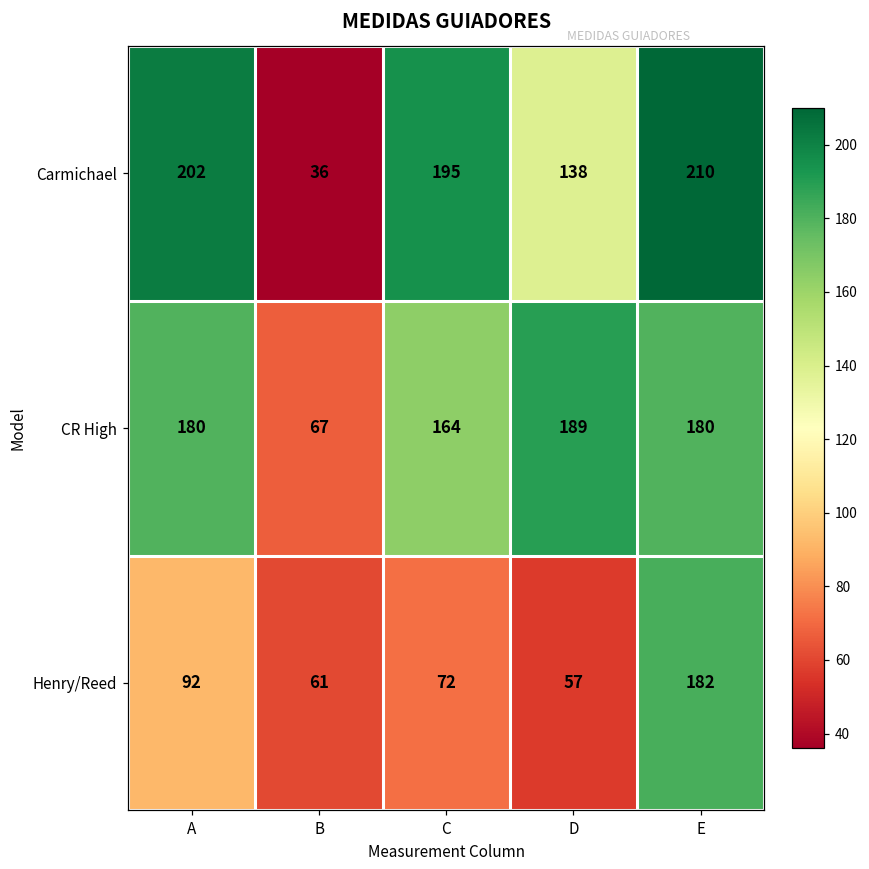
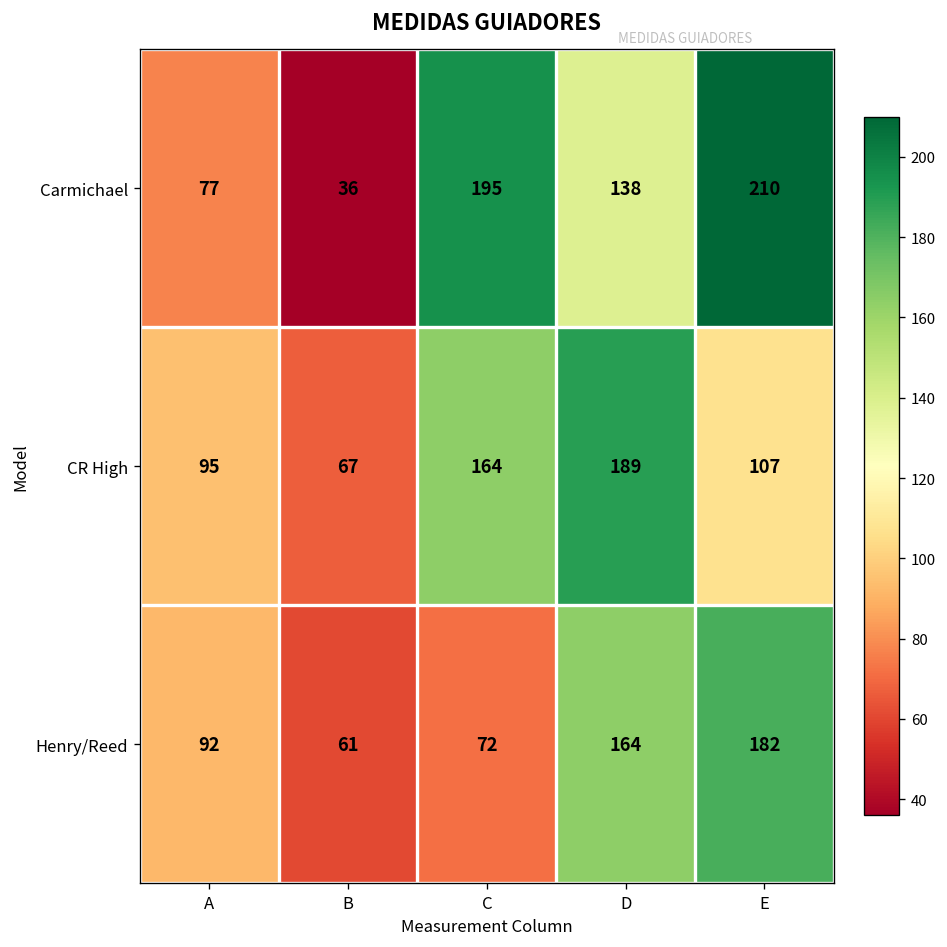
  {
    "Carmichael": {
-     "A": 202,
+     "A": 77,
      "B": 36,
      "C": 195,
      "D": 138,
      "E": 210
    },
    "CR High": {
-     "A": 180,
+     "A": 95,
      "B": 67,
      "C": 164,
      "D": 189,
-     "E": 180
+     "E": 107
    },
    "Henry/Reed": {
      "A": 92,
      "B": 61,
      "C": 72,
-     "D": 57,
+     "D": 164,
      "E": 182
    }
  }
